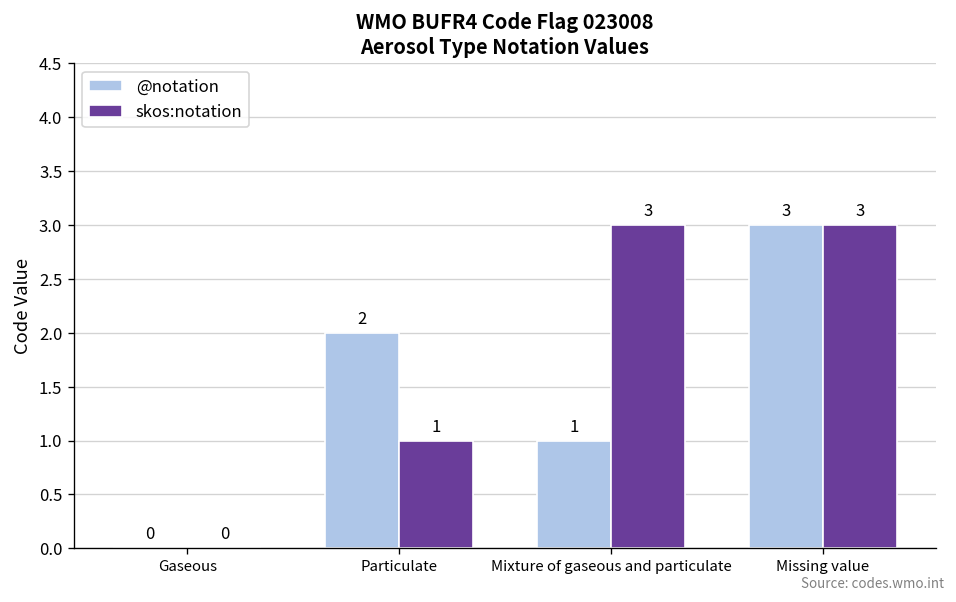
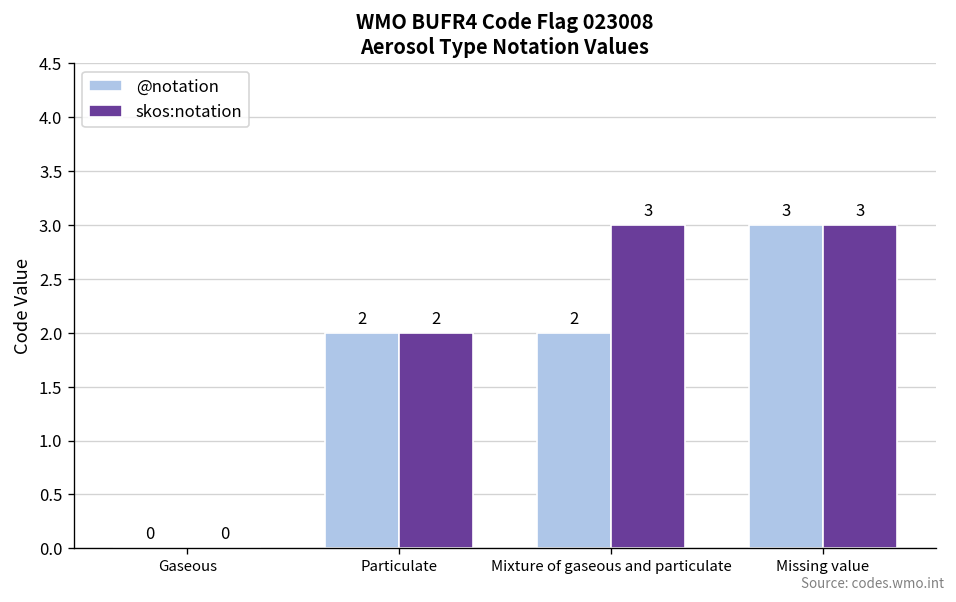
  {
    "@notation": {
      "Gaseous": 0,
      "Particulate": 2,
-     "Mixture of gaseous and particulate": 1,
+     "Mixture of gaseous and particulate": 2,
      "Missing value": 3
    },
    "skos:notation": {
      "Gaseous": 0,
-     "Particulate": 1,
+     "Particulate": 2,
      "Mixture of gaseous and particulate": 3,
      "Missing value": 3
    }
  }
